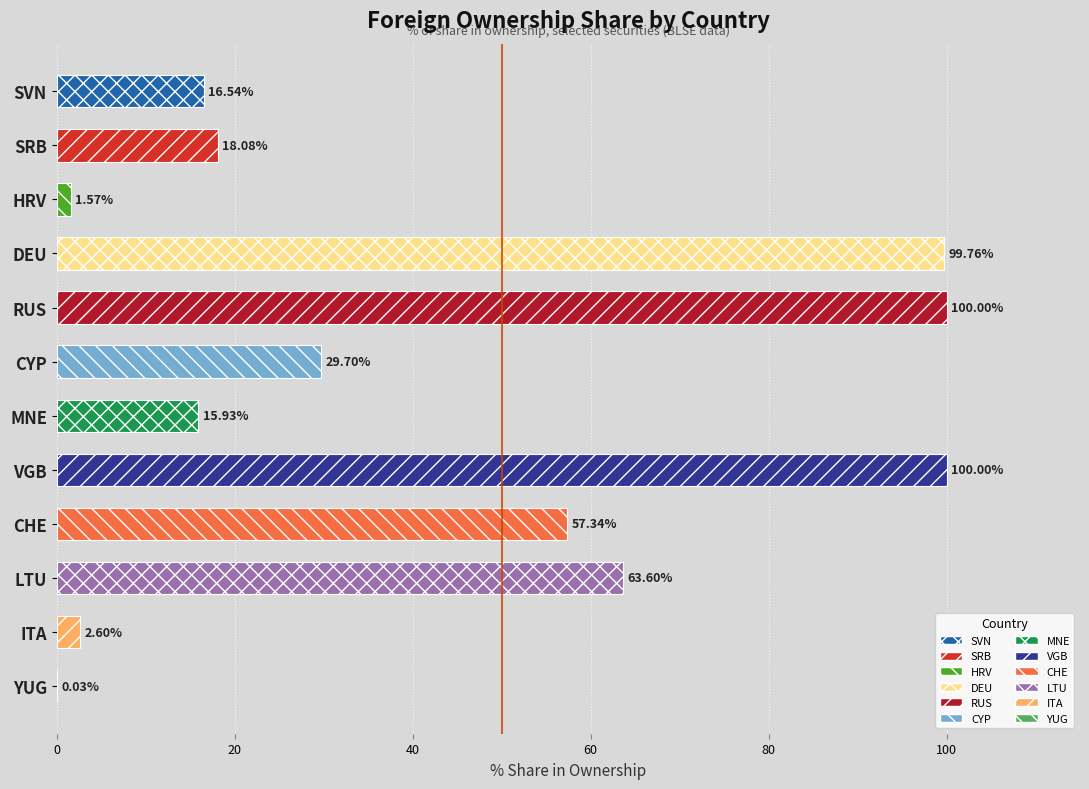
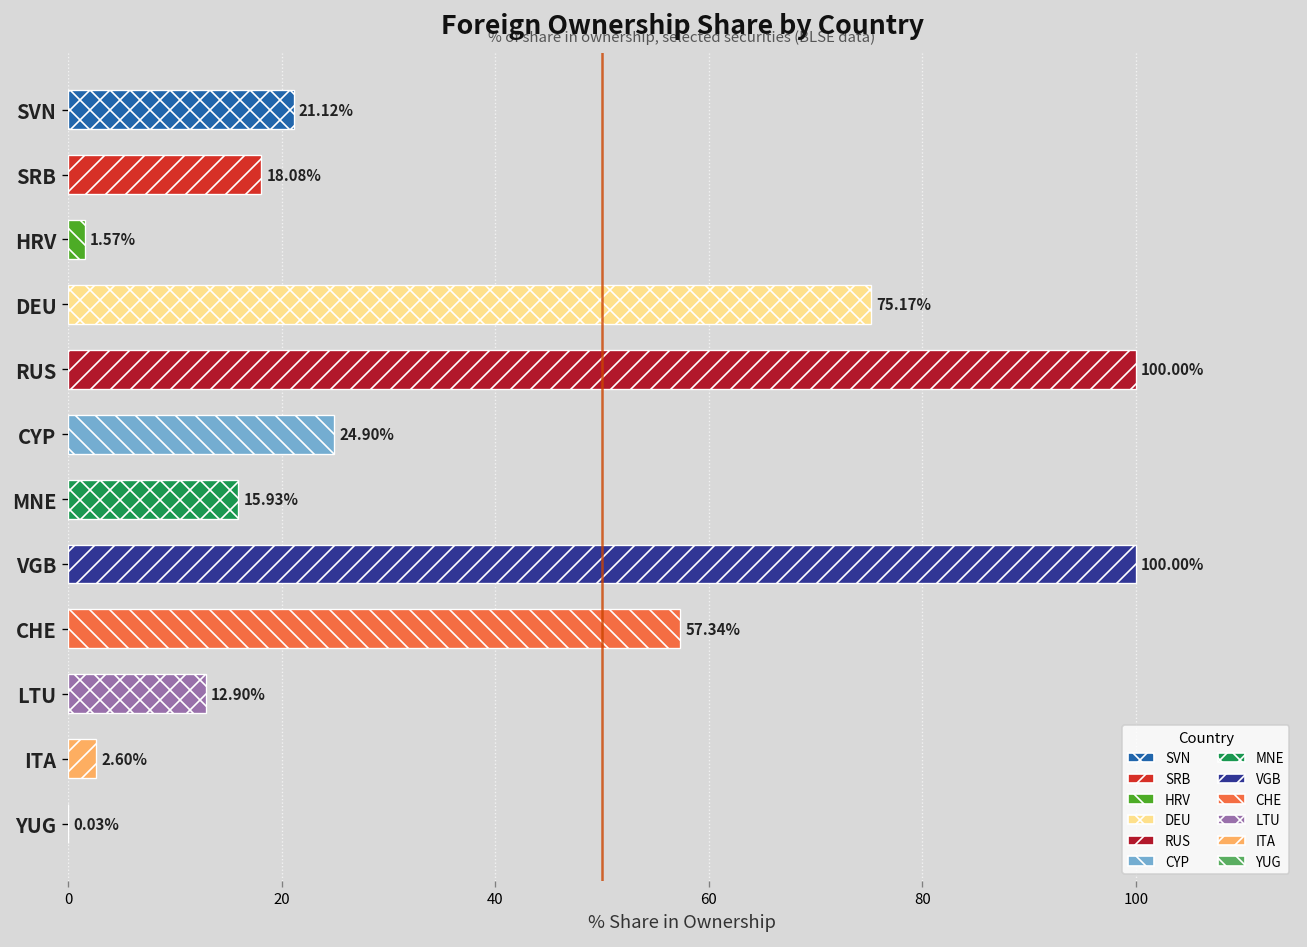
  {
-   "SVN": "16.54%",
+   "SVN": "21.12%",
    "SRB": "18.08%",
    "HRV": "1.57%",
-   "DEU": "99.76%",
+   "DEU": "75.17%",
    "RUS": "100.00%",
-   "CYP": "29.70%",
+   "CYP": "24.90%",
    "MNE": "15.93%",
    "VGB": "100.00%",
    "CHE": "57.34%",
-   "LTU": "63.60%",
+   "LTU": "12.90%",
    "ITA": "2.60%",
    "YUG": "0.03%"
  }
